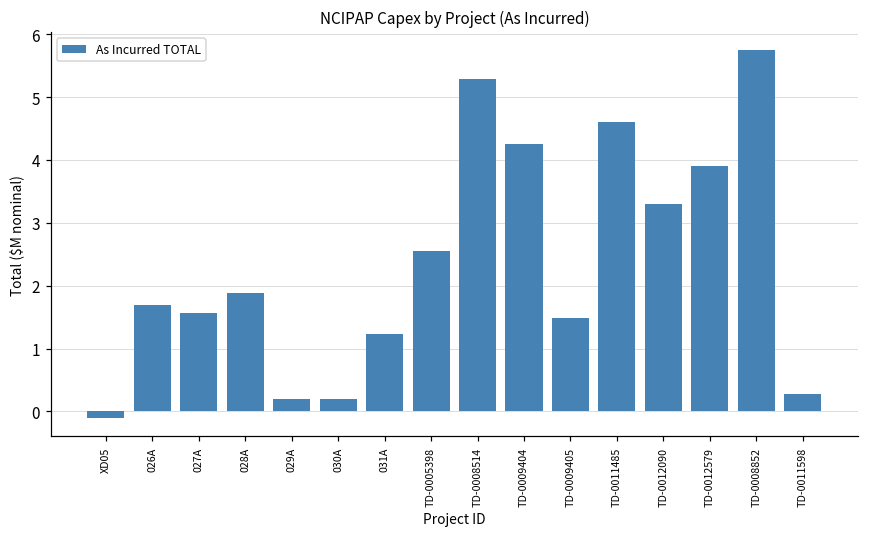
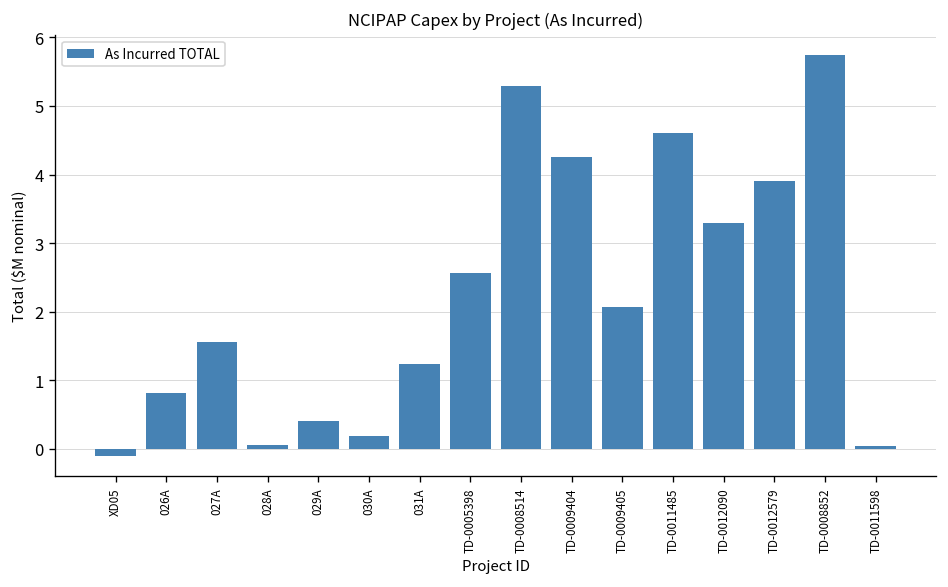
  {
    "XD05": -0.1,
-   "026A": 1.7,
+   "026A": 0.8,
    "027A": 1.6,
-   "028A": 1.9,
-   "029A": 0.2,
+   "028A": 0.1,
+   "029A": 0.4,
    "030A": 0.2,
    "031A": 1.2,
    "TD-0005398": 2.6,
    "TD-0008514": 5.3,
    "TD-0009404": 4.3,
-   "TD-0009405": 1.5,
+   "TD-0009405": 2.1,
    "TD-0011485": 4.6,
    "TD-0012090": 3.3,
    "TD-0012579": 3.9,
    "TD-0008852": 5.7,
-   "TD-0011598": 0.3
+   "TD-0011598": 0.0
  }
